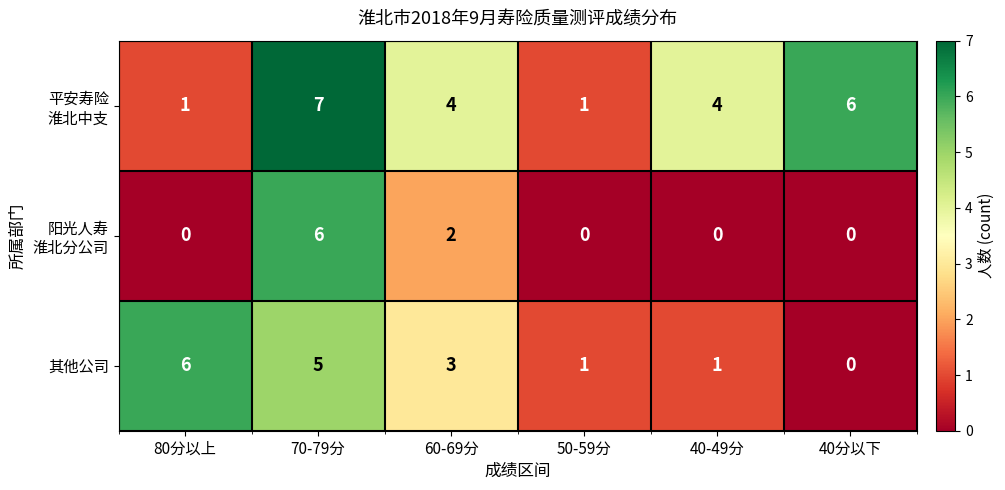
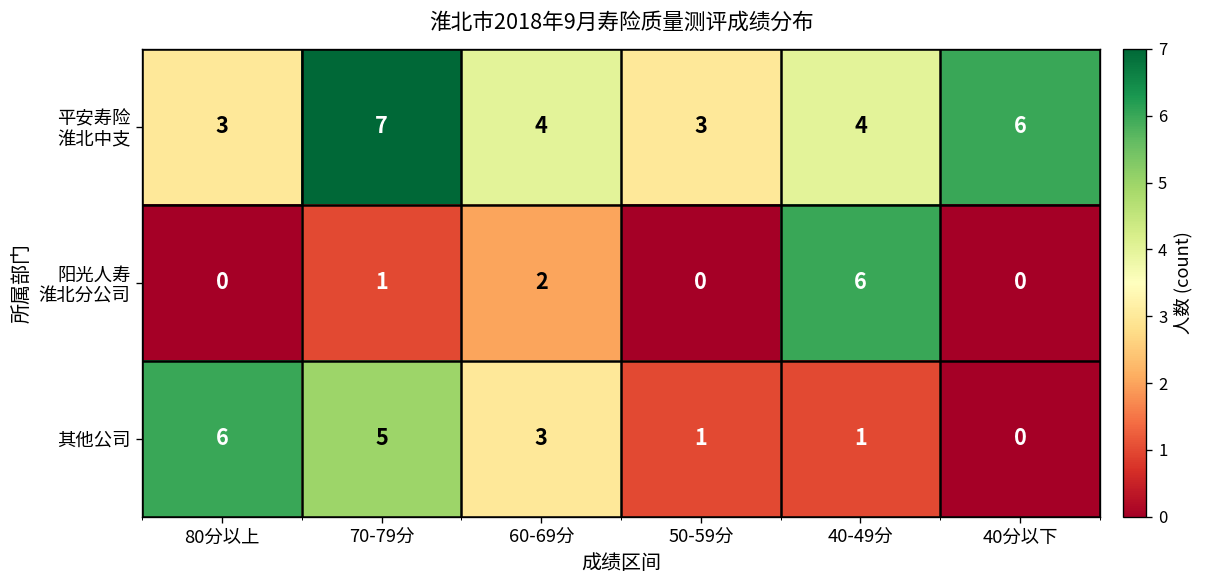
  {
    "平安寿险 淮北中支": {
-     "80分以上": 1,
+     "80分以上": 3,
      "70-79分": 7,
      "60-69分": 4,
-     "50-59分": 1,
+     "50-59分": 3,
      "40-49分": 4,
      "40分以下": 6
    },
    "阳光人寿 淮北分公司": {
      "80分以上": 0,
-     "70-79分": 6,
+     "70-79分": 1,
      "60-69分": 2,
      "50-59分": 0,
-     "40-49分": 0,
+     "40-49分": 6,
      "40分以下": 0
    },
    "其他公司": {
      "80分以上": 6,
      "70-79分": 5,
      "60-69分": 3,
      "50-59分": 1,
      "40-49分": 1,
      "40分以下": 0
    }
  }
